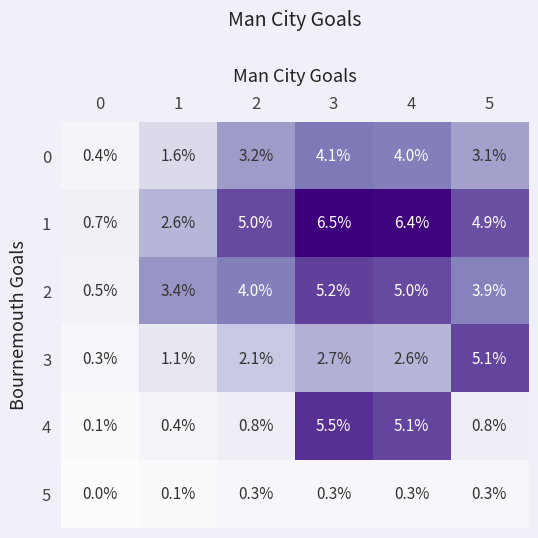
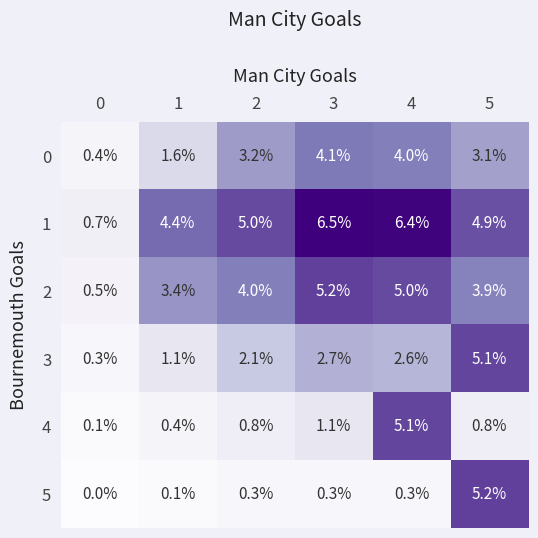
  {
    "0": {
      "0": "0.4%",
      "1": "1.6%",
      "2": "3.2%",
      "3": "4.1%",
      "4": "4.0%",
      "5": "3.1%"
    },
    "1": {
      "0": "0.7%",
-     "1": "2.6%",
+     "1": "4.4%",
      "2": "5.0%",
      "3": "6.5%",
      "4": "6.4%",
      "5": "4.9%"
    },
    "2": {
      "0": "0.5%",
      "1": "3.4%",
      "2": "4.0%",
      "3": "5.2%",
      "4": "5.0%",
      "5": "3.9%"
    },
    "3": {
      "0": "0.3%",
      "1": "1.1%",
      "2": "2.1%",
      "3": "2.7%",
      "4": "2.6%",
      "5": "5.1%"
    },
    "4": {
      "0": "0.1%",
      "1": "0.4%",
      "2": "0.8%",
-     "3": "5.5%",
+     "3": "1.1%",
      "4": "5.1%",
      "5": "0.8%"
    },
    "5": {
      "0": "0.0%",
      "1": "0.1%",
      "2": "0.3%",
      "3": "0.3%",
      "4": "0.3%",
-     "5": "0.3%"
+     "5": "5.2%"
    }
  }
